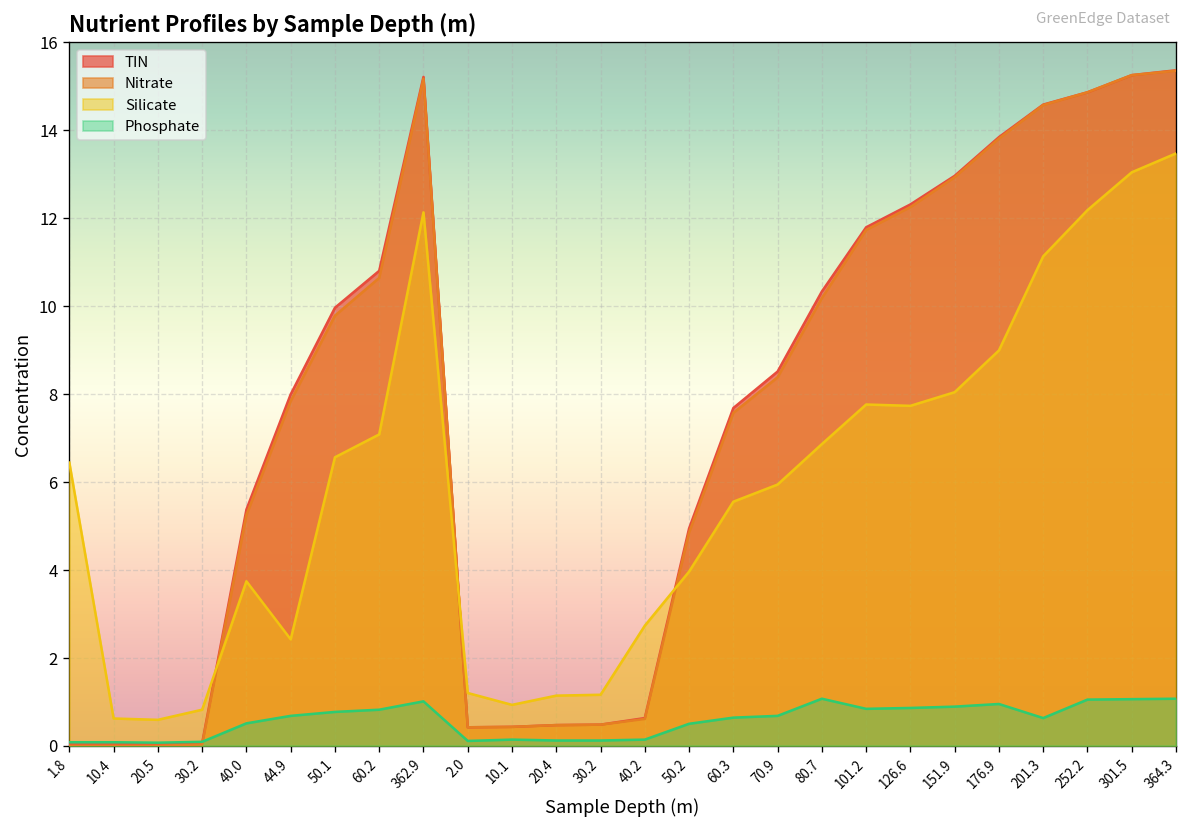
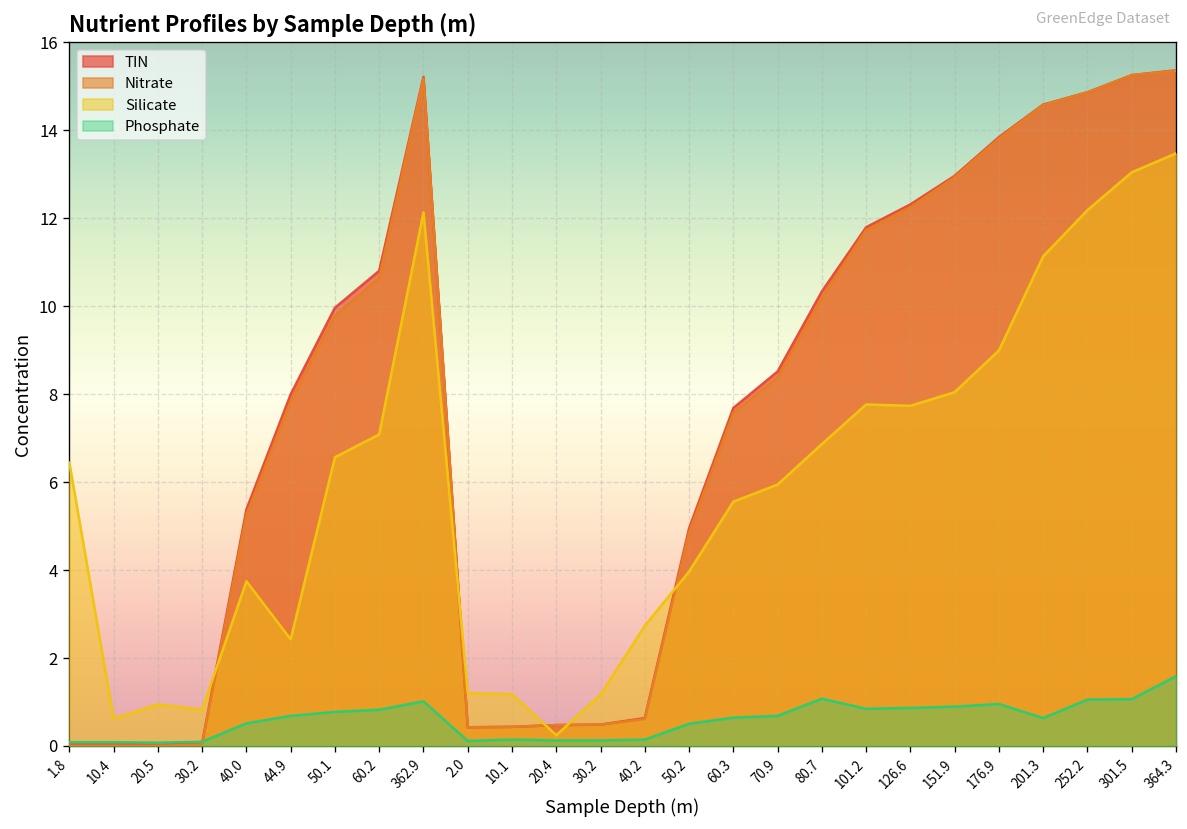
  {
    "Silicate": {
      "1.8": 6.4,
      "10.4": 0.6,
-     "20.5": 0.6,
+     "20.5": 0.9,
      "40.0": 3.7,
      "44.9": 2.4,
      "50.1": 6.6,
      "60.2": 7.1,
      "362.9": 12.1,
      "2.0": 1.2,
-     "10.1": 0.9,
-     "20.4": 1.1,
+     "10.1": 1.2,
+     "20.4": 0.2,
      "40.2": 2.7,
      "50.2": 4.0,
      "60.3": 5.6,
      "70.9": 5.9,
      "80.7": 6.9,
      "101.2": 7.8,
      "126.6": 7.7,
      "151.9": 8.0,
      "176.9": 9.0,
      "201.3": 11.1,
      "252.2": 12.2,
      "301.5": 13.0,
      "364.3": 13.5
    },
    "Phosphate": {
      "40.0": 0.5,
      "44.9": 0.7,
      "50.1": 0.8,
      "60.2": 0.8,
      "362.9": 1.0,
      "2.0": 0.1,
      "10.1": 0.1,
      "20.4": 0.1,
      "40.2": 0.1,
      "50.2": 0.5,
      "60.3": 0.6,
      "70.9": 0.7,
      "80.7": 1.1,
      "101.2": 0.8,
      "126.6": 0.9,
      "151.9": 0.9,
      "176.9": 1.0,
      "201.3": 0.6,
      "252.2": 1.1,
      "301.5": 1.1,
-     "364.3": 1.1
+     "364.3": 1.6
    }
  }
